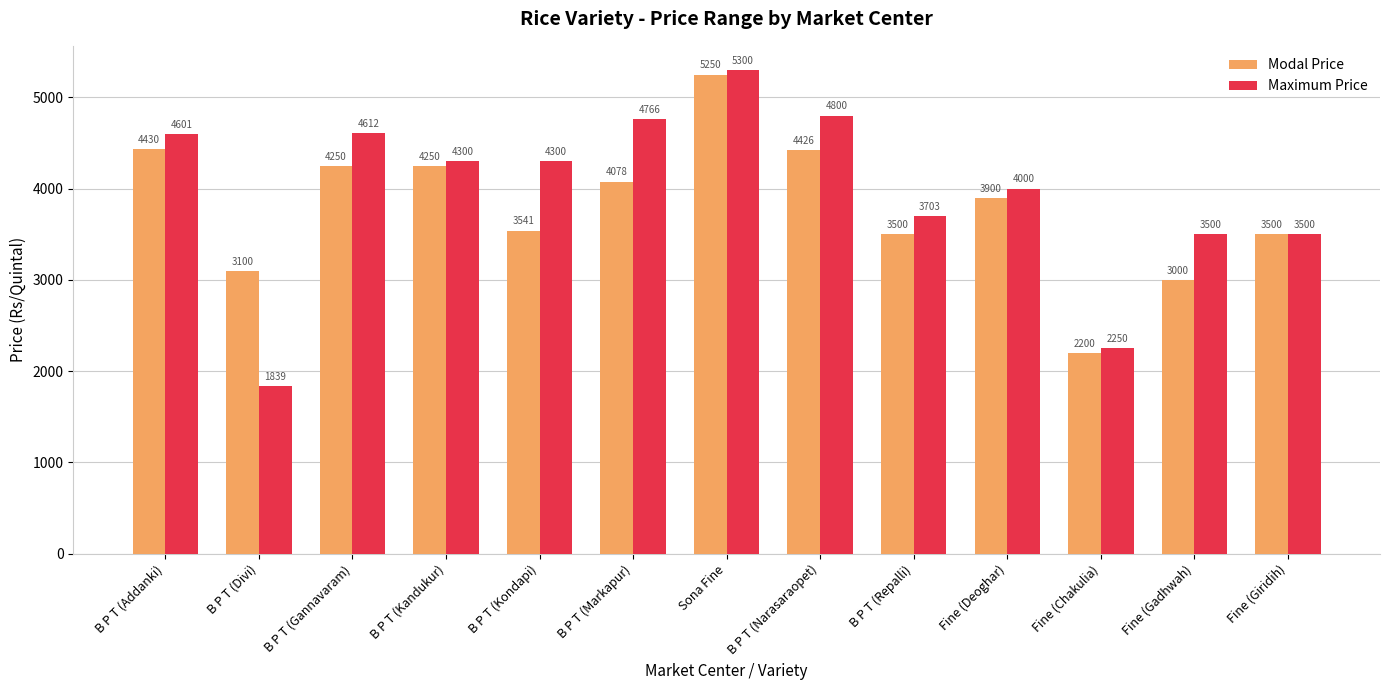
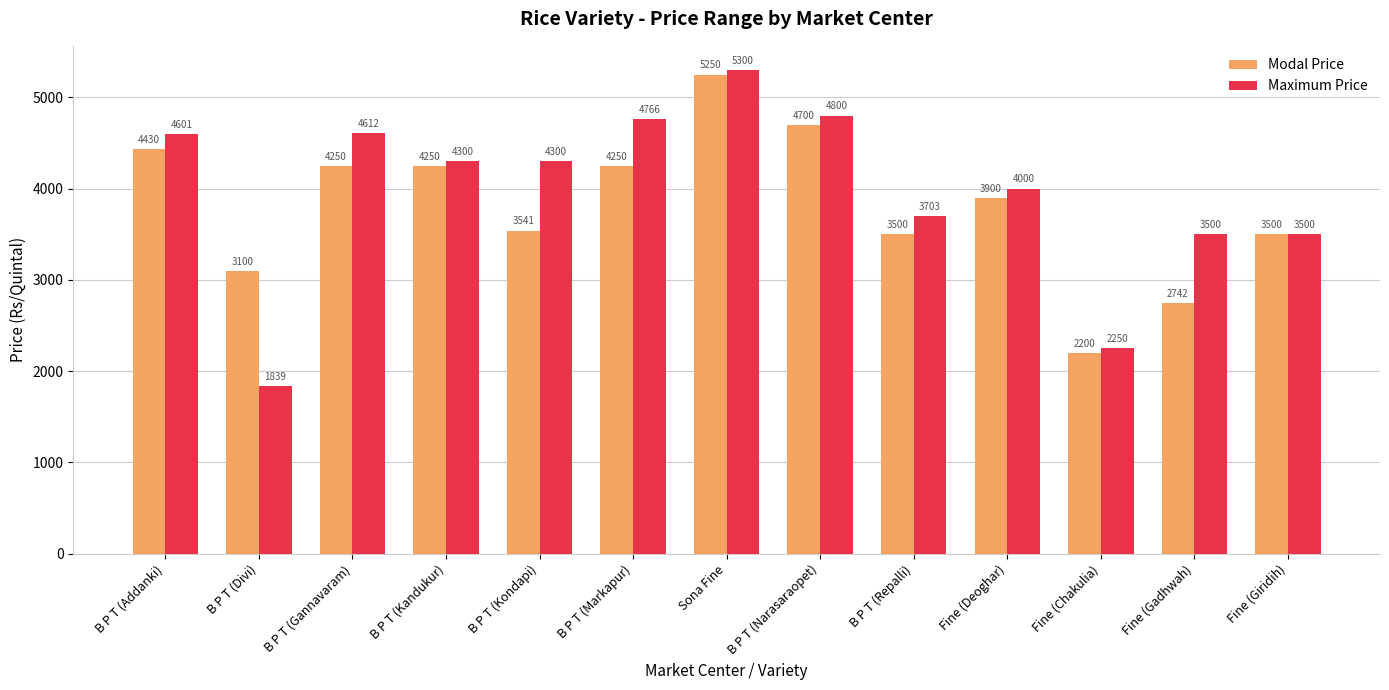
  {
    "Modal Price": {
      "B P T (Addanki)": 4430,
      "B P T (Divi)": 3100,
      "B P T (Gannavaram)": 4250,
      "B P T (Kandukur)": 4250,
      "B P T (Kondapi)": 3541,
-     "B P T (Markapur)": 4078,
+     "B P T (Markapur)": 4250,
      "Sona Fine": 5250,
-     "B P T (Narasaraopet)": 4426,
+     "B P T (Narasaraopet)": 4700,
      "B P T (Repalli)": 3500,
      "Fine (Deoghar)": 3900,
      "Fine (Chakulia)": 2200,
-     "Fine (Gadhwah)": 3000,
+     "Fine (Gadhwah)": 2742,
      "Fine (Giridih)": 3500
    },
    "Maximum Price": {
      "B P T (Addanki)": 4601,
      "B P T (Divi)": 1839,
      "B P T (Gannavaram)": 4612,
      "B P T (Kandukur)": 4300,
      "B P T (Kondapi)": 4300,
      "B P T (Markapur)": 4766,
      "Sona Fine": 5300,
      "B P T (Narasaraopet)": 4800,
      "B P T (Repalli)": 3703,
      "Fine (Deoghar)": 4000,
      "Fine (Chakulia)": 2250,
      "Fine (Gadhwah)": 3500,
      "Fine (Giridih)": 3500
    }
  }
